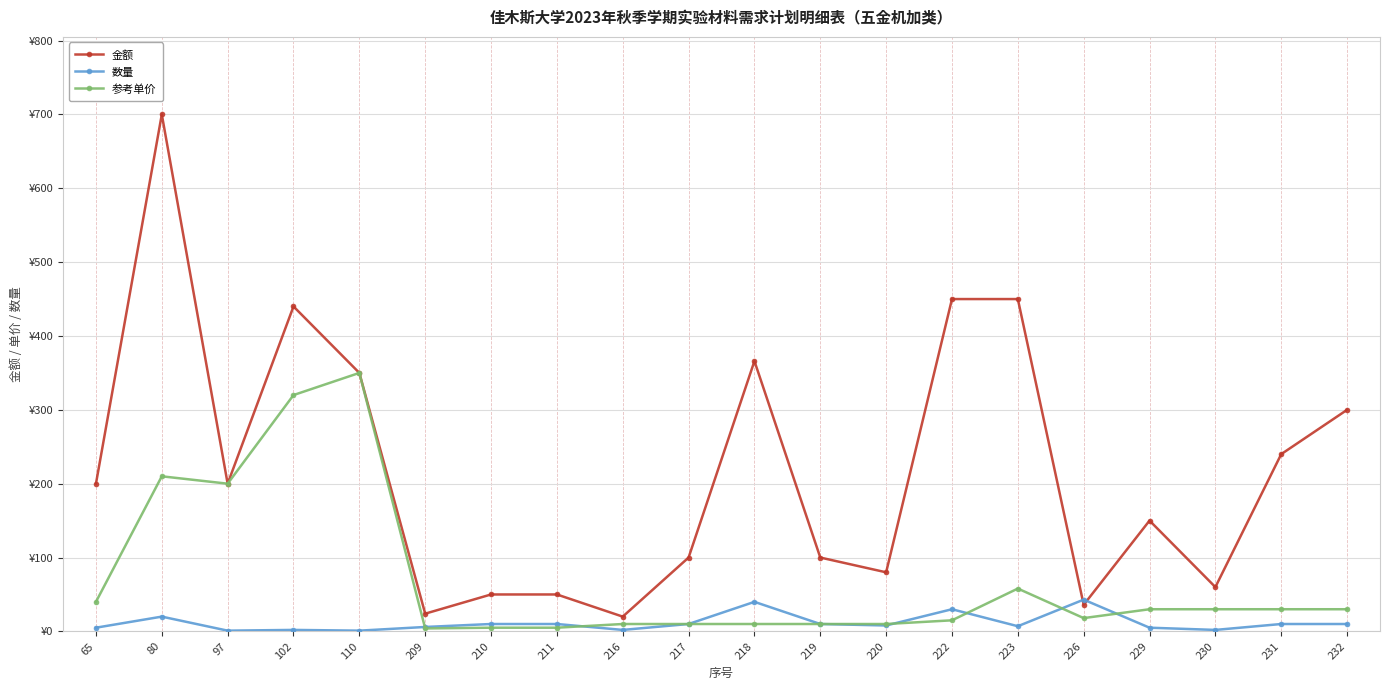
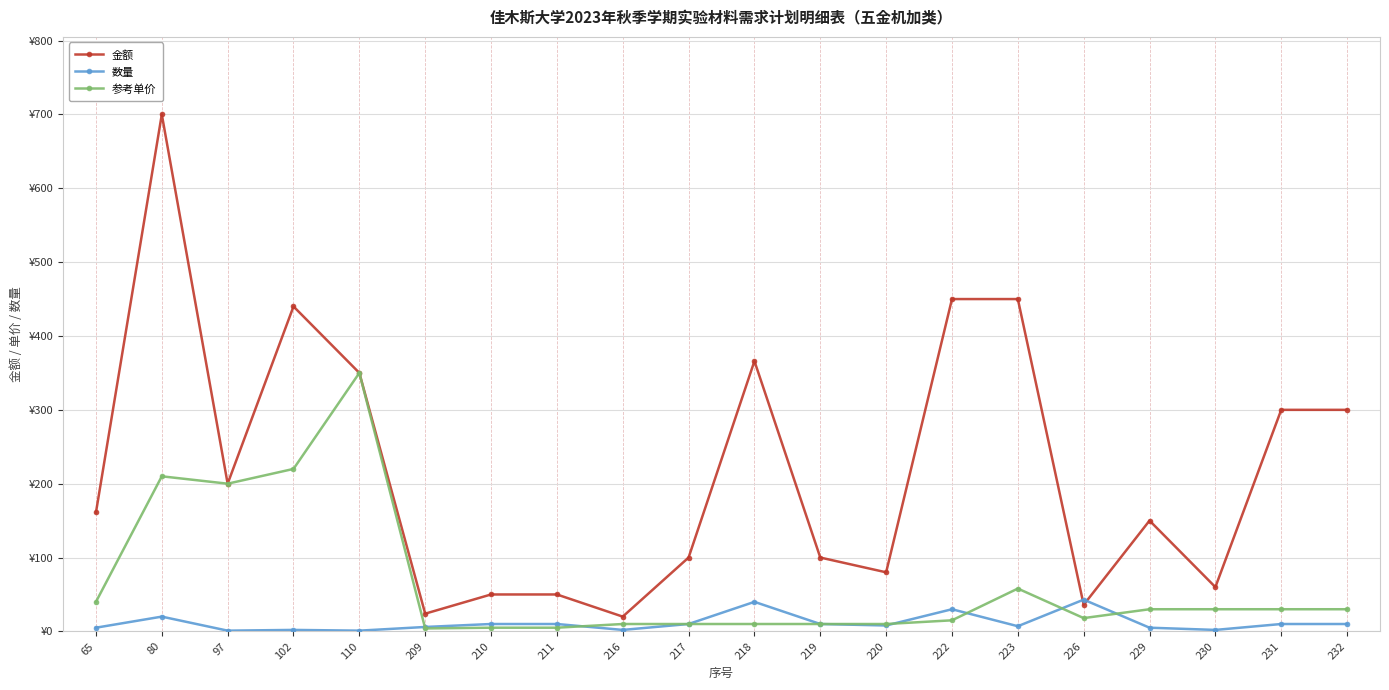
  {
    "金额": {
-     "65": "¥200",
+     "65": "¥160",
      "80": "¥700",
      "102": "¥440",
      "209": "¥20",
      "210": "¥50",
      "211": "¥50",
      "216": "¥20",
      "217": "¥100",
      "218": "¥370",
      "219": "¥100",
      "220": "¥80",
      "222": "¥450",
      "223": "¥450",
      "226": "¥40",
      "229": "¥150",
      "230": "¥60",
-     "231": "¥240",
+     "231": "¥300",
      "232": "¥300"
    },
    "数量": {
      "65": "¥10",
      "80": "¥20",
      "97": "¥0",
      "102": "¥0",
      "110": "¥0",
      "210": "¥10",
      "211": "¥10",
      "216": "¥0",
      "218": "¥40",
      "222": "¥30",
      "223": "¥10",
      "226": "¥40",
      "229": "¥10",
      "230": "¥0",
      "231": "¥10",
      "232": "¥10"
    },
    "参考单价": {
      "65": "¥40",
      "80": "¥210",
-     "102": "¥320",
+     "102": "¥220",
      "210": "¥10",
      "211": "¥10",
      "216": "¥10",
      "218": "¥10",
      "222": "¥20",
      "223": "¥60",
      "226": "¥20",
      "229": "¥30",
      "230": "¥30",
      "231": "¥30",
      "232": "¥30"
    }
  }
